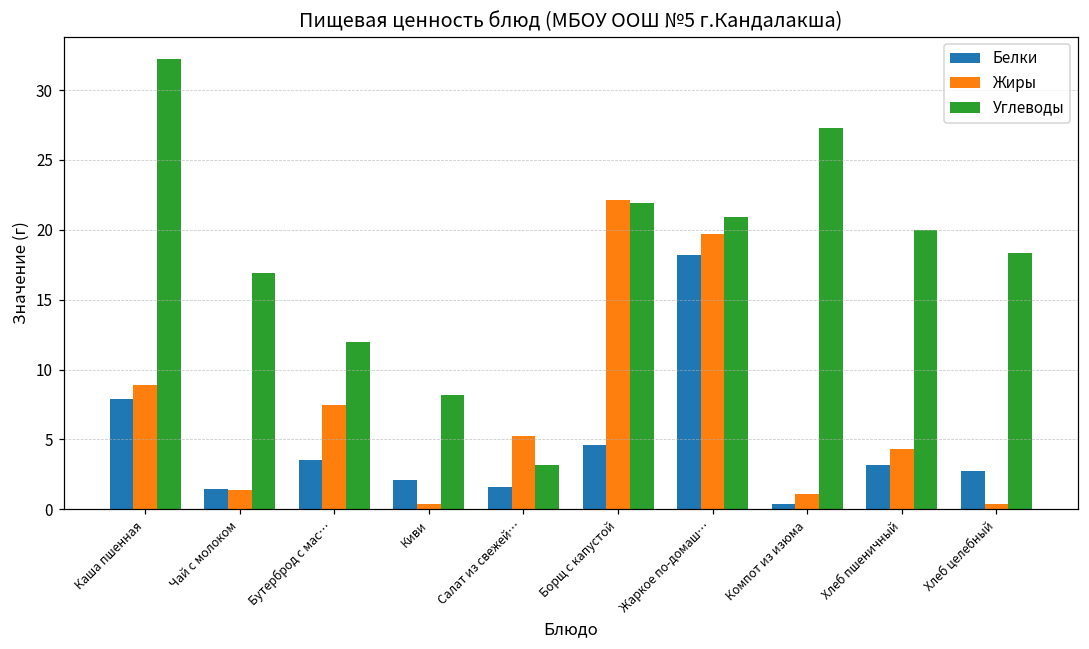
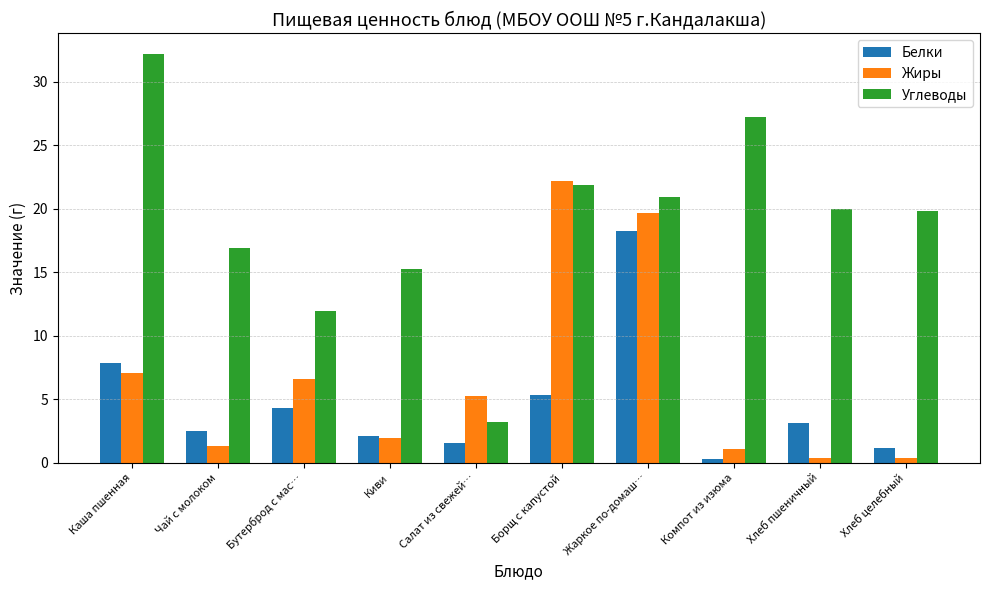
  {
    "Белки": {
      "Каша пшенная": 7.9,
-     "Чай с молоком": 1.5,
-     "Бутерброд с мас…": 3.5,
+     "Чай с молоком": 2.5,
+     "Бутерброд с мас…": 4.4,
      "Киви": 2.1,
      "Салат из свежей…": 1.6,
-     "Борщ с капустой": 4.6,
+     "Борщ с капустой": 5.4,
      "Жаркое по-домаш…": 18.2,
      "Компот из изюма": 0.3,
      "Хлеб пшеничный": 3.2,
-     "Хлеб целебный": 2.7
+     "Хлеб целебный": 1.2
    },
    "Жиры": {
-     "Каша пшенная": 8.9,
+     "Каша пшенная": 7.1,
      "Чай с молоком": 1.4,
-     "Бутерброд с мас…": 7.5,
-     "Киви": 0.4,
+     "Бутерброд с мас…": 6.6,
+     "Киви": 2.0,
      "Салат из свежей…": 5.3,
      "Борщ с капустой": 22.2,
      "Жаркое по-домаш…": 19.7,
      "Компот из изюма": 1.1,
-     "Хлеб пшеничный": 4.3,
+     "Хлеб пшеничный": 0.4,
      "Хлеб целебный": 0.4
    },
    "Углеводы": {
      "Каша пшенная": 32.2,
      "Чай с молоком": 16.9,
      "Бутерброд с мас…": 12.0,
-     "Киви": 8.2,
+     "Киви": 15.3,
      "Салат из свежей…": 3.2,
      "Борщ с капустой": 21.9,
      "Жаркое по-домаш…": 20.9,
      "Компот из изюма": 27.3,
      "Хлеб пшеничный": 20.0,
-     "Хлеб целебный": 18.3
+     "Хлеб целебный": 19.8
    }
  }
